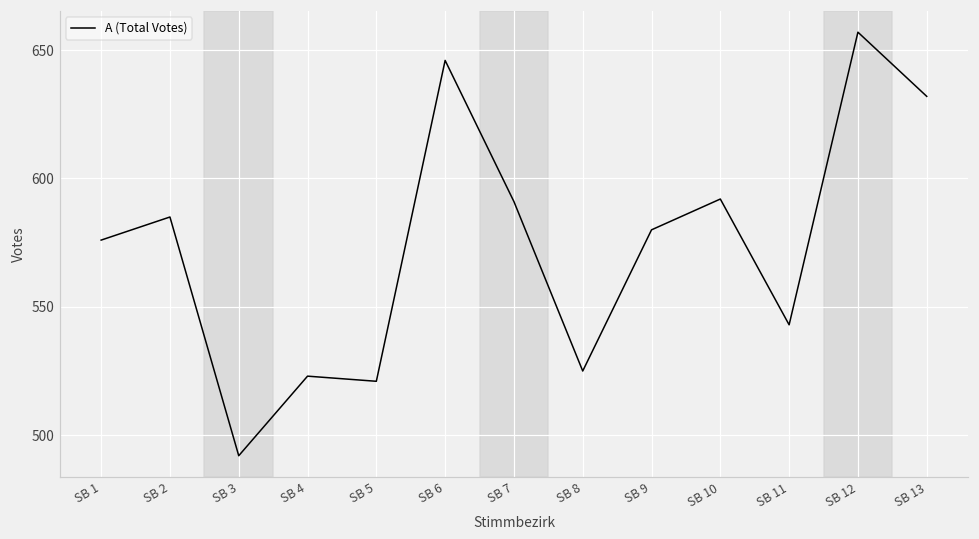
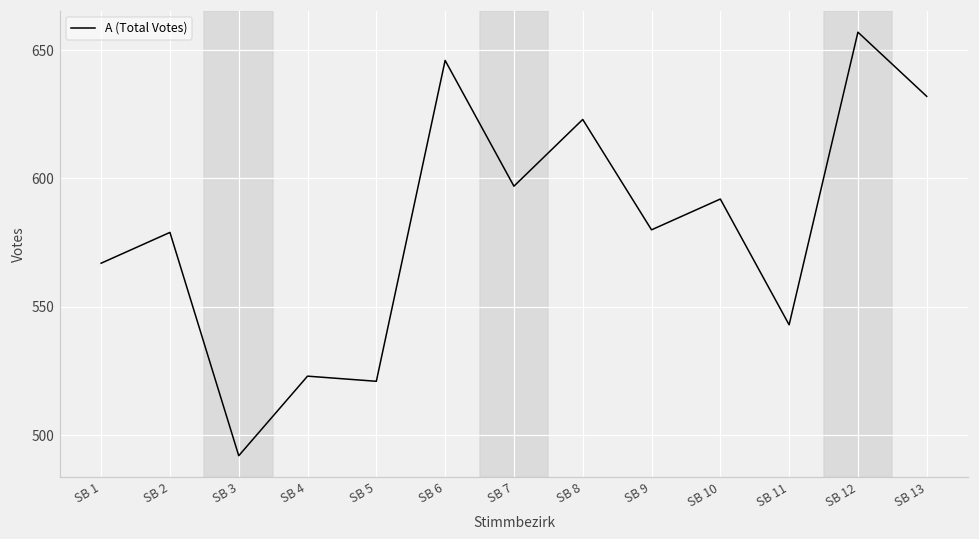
  {
-   "SB 1": 576,
-   "SB 2": 585,
+   "SB 1": 567,
+   "SB 2": 579,
    "SB 3": 492,
    "SB 4": 523,
    "SB 5": 521,
    "SB 6": 646,
-   "SB 7": 591,
-   "SB 8": 525,
+   "SB 7": 597,
+   "SB 8": 623,
    "SB 9": 580,
    "SB 10": 592,
    "SB 11": 543,
    "SB 12": 657,
    "SB 13": 632
  }
